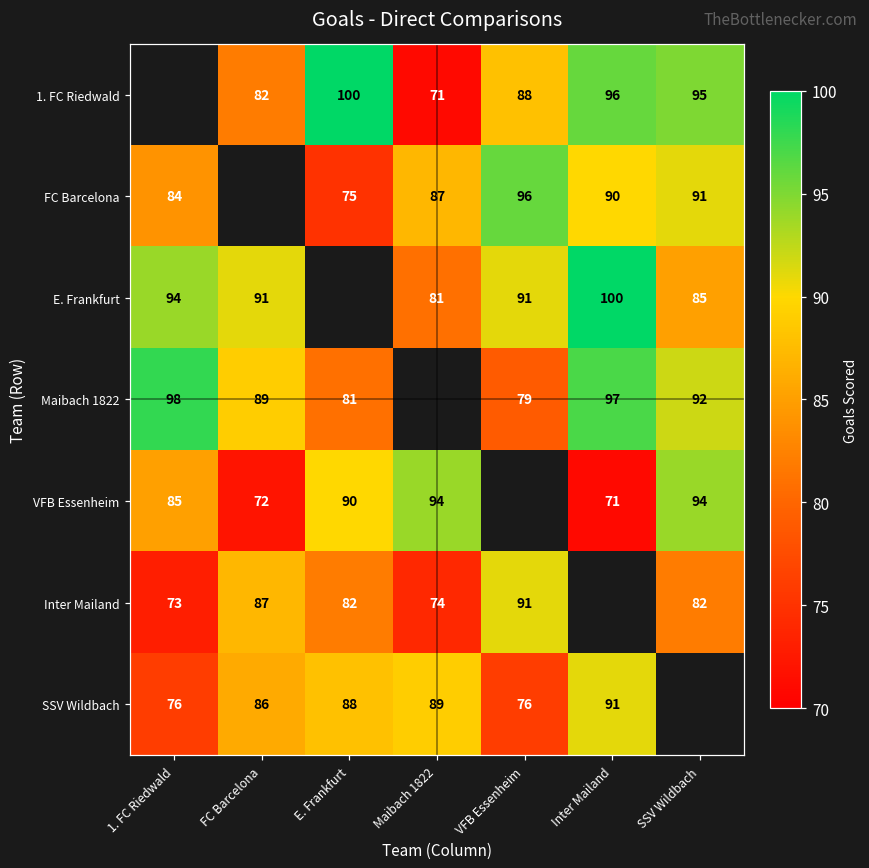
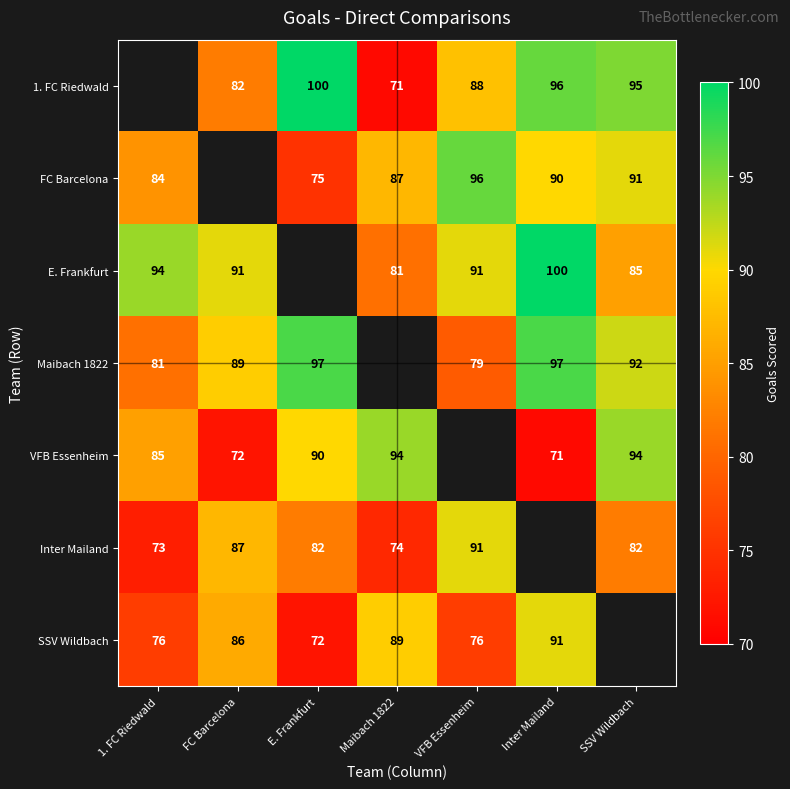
  {
    "1. FC Riedwald": {
      "FC Barcelona": 82,
      "E. Frankfurt": 100,
      "Maibach 1822": 71,
      "VFB Essenheim": 88,
      "Inter Mailand": 96,
      "SSV Wildbach": 95
    },
    "FC Barcelona": {
      "1. FC Riedwald": 84,
      "E. Frankfurt": 75,
      "Maibach 1822": 87,
      "VFB Essenheim": 96,
      "Inter Mailand": 90,
      "SSV Wildbach": 91
    },
    "E. Frankfurt": {
      "1. FC Riedwald": 94,
      "FC Barcelona": 91,
      "Maibach 1822": 81,
      "VFB Essenheim": 91,
      "Inter Mailand": 100,
      "SSV Wildbach": 85
    },
    "Maibach 1822": {
-     "1. FC Riedwald": 98,
+     "1. FC Riedwald": 81,
      "FC Barcelona": 89,
-     "E. Frankfurt": 81,
+     "E. Frankfurt": 97,
      "VFB Essenheim": 79,
      "Inter Mailand": 97,
      "SSV Wildbach": 92
    },
    "VFB Essenheim": {
      "1. FC Riedwald": 85,
      "FC Barcelona": 72,
      "E. Frankfurt": 90,
      "Maibach 1822": 94,
      "Inter Mailand": 71,
      "SSV Wildbach": 94
    },
    "Inter Mailand": {
      "1. FC Riedwald": 73,
      "FC Barcelona": 87,
      "E. Frankfurt": 82,
      "Maibach 1822": 74,
      "VFB Essenheim": 91,
      "SSV Wildbach": 82
    },
    "SSV Wildbach": {
      "1. FC Riedwald": 76,
      "FC Barcelona": 86,
-     "E. Frankfurt": 88,
+     "E. Frankfurt": 72,
      "Maibach 1822": 89,
      "VFB Essenheim": 76,
      "Inter Mailand": 91
    }
  }
